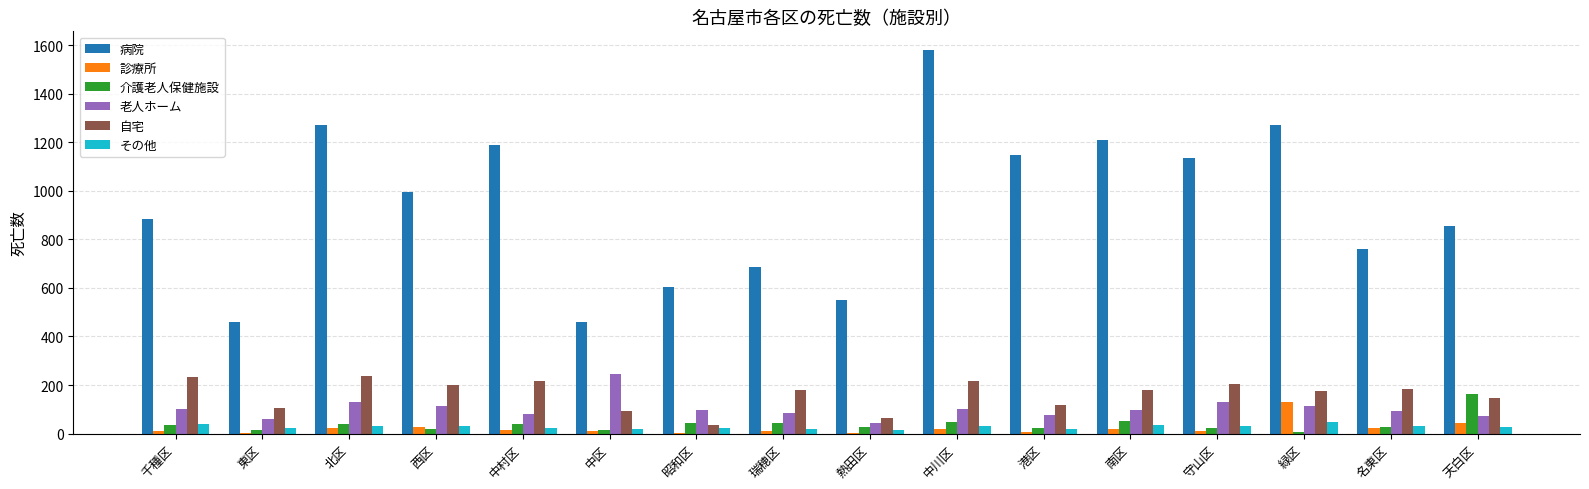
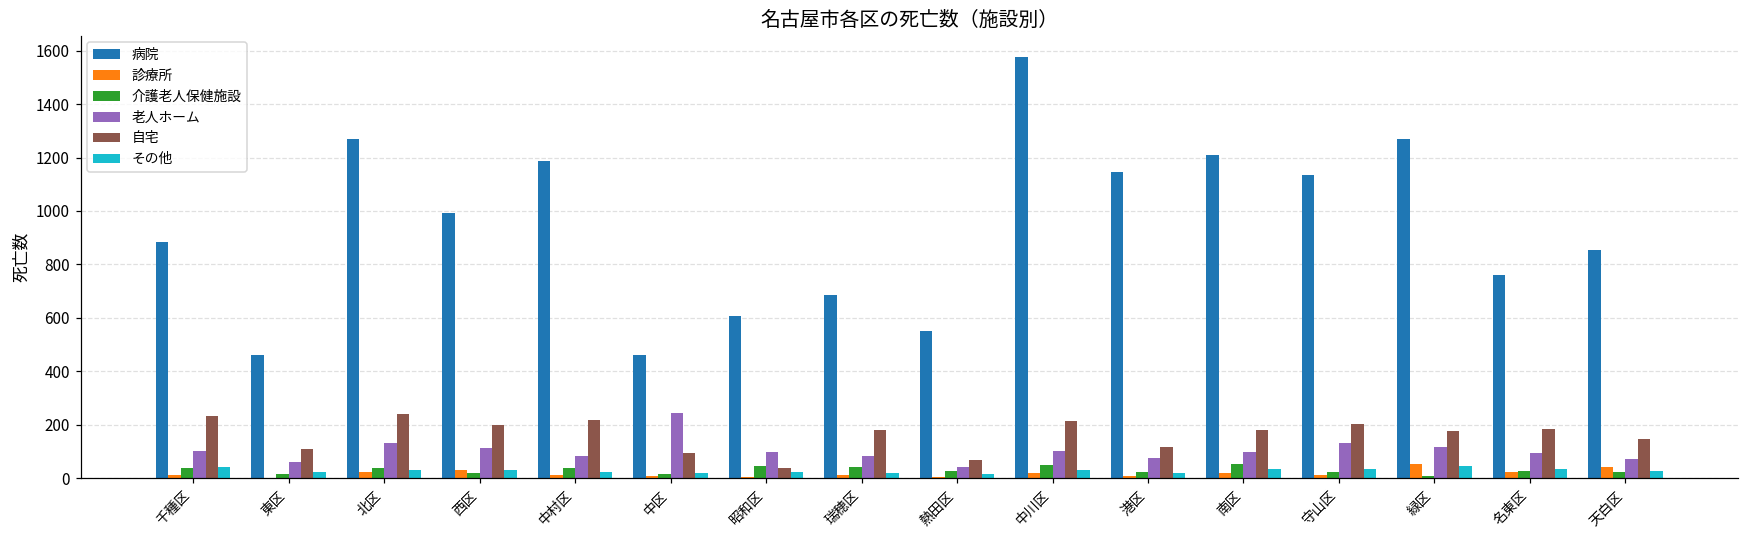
  {
    "病院": {
      "千種区": 880,
      "東区": 460,
      "北区": 1270,
      "西区": 990,
      "中村区": 1190,
      "中区": 460,
      "昭和区": 610,
      "瑞穂区": 690,
      "熱田区": 550,
      "中川区": 1580,
      "港区": 1150,
      "南区": 1210,
      "守山区": 1140,
      "緑区": 1270,
      "名東区": 760,
      "天白区": 850
    },
    "診療所": {
      "千種区": 10,
      "北区": 20,
      "西区": 30,
      "中村区": 10,
      "瑞穂区": 10,
      "中川区": 20,
      "南区": 20,
      "守山区": 10,
-     "緑区": 130,
+     "緑区": 50,
      "名東区": 20,
      "天白区": 40
    },
    "介護老人保健施設": {
      "千種区": 40,
      "東区": 10,
      "北区": 40,
      "西区": 20,
      "中村区": 40,
      "中区": 20,
      "昭和区": 40,
      "瑞穂区": 40,
      "熱田区": 30,
      "中川区": 50,
      "港区": 20,
      "南区": 50,
      "守山区": 20,
      "名東区": 30,
-     "天白区": 160
+     "天白区": 20
    },
    "老人ホーム": {
      "千種区": 100,
      "東区": 60,
      "北区": 130,
      "西区": 110,
      "中村区": 80,
      "中区": 240,
      "昭和区": 100,
      "瑞穂区": 80,
      "熱田区": 40,
      "中川区": 100,
      "港区": 80,
      "南区": 100,
      "守山区": 130,
      "緑区": 120,
      "名東区": 90,
      "天白区": 70
    },
    "自宅": {
      "千種区": 230,
      "東区": 110,
      "北区": 240,
      "西区": 200,
      "中村区": 220,
      "中区": 100,
      "昭和区": 40,
      "瑞穂区": 180,
      "熱田区": 70,
      "中川区": 220,
      "港区": 120,
      "南区": 180,
      "守山区": 200,
      "緑区": 180,
      "名東区": 180,
      "天白区": 150
    },
    "その他": {
      "千種区": 40,
      "東区": 20,
      "北区": 30,
      "西区": 30,
      "中村区": 20,
      "中区": 20,
      "昭和区": 20,
      "瑞穂区": 20,
      "熱田区": 20,
      "中川区": 30,
      "港区": 20,
      "南区": 30,
      "守山区": 30,
      "緑区": 50,
      "名東区": 30,
      "天白区": 30
    }
  }
